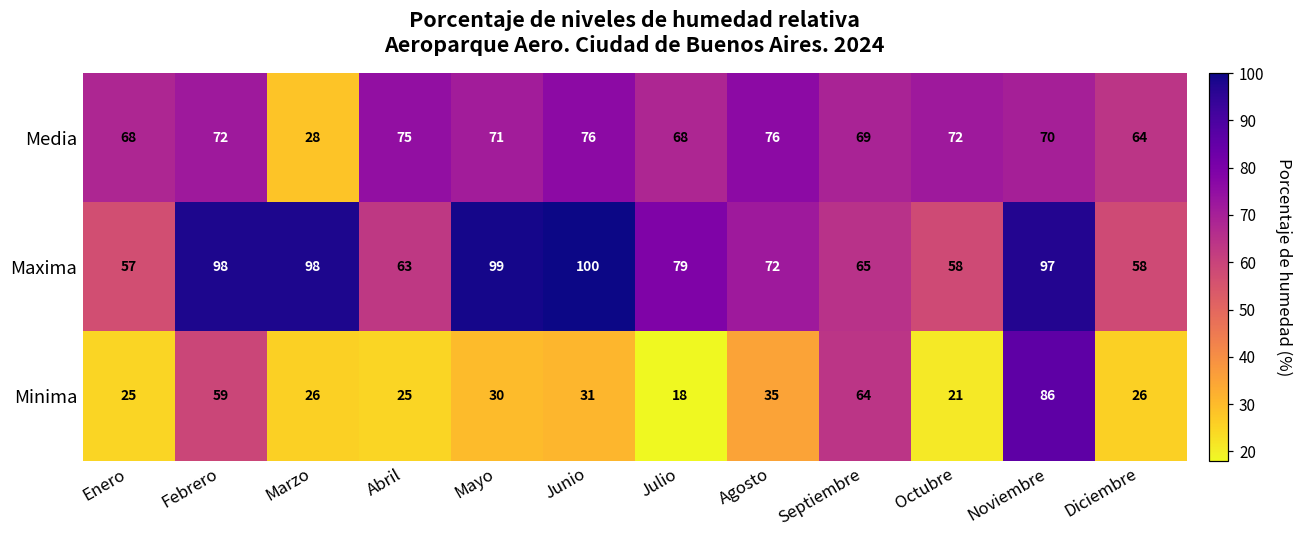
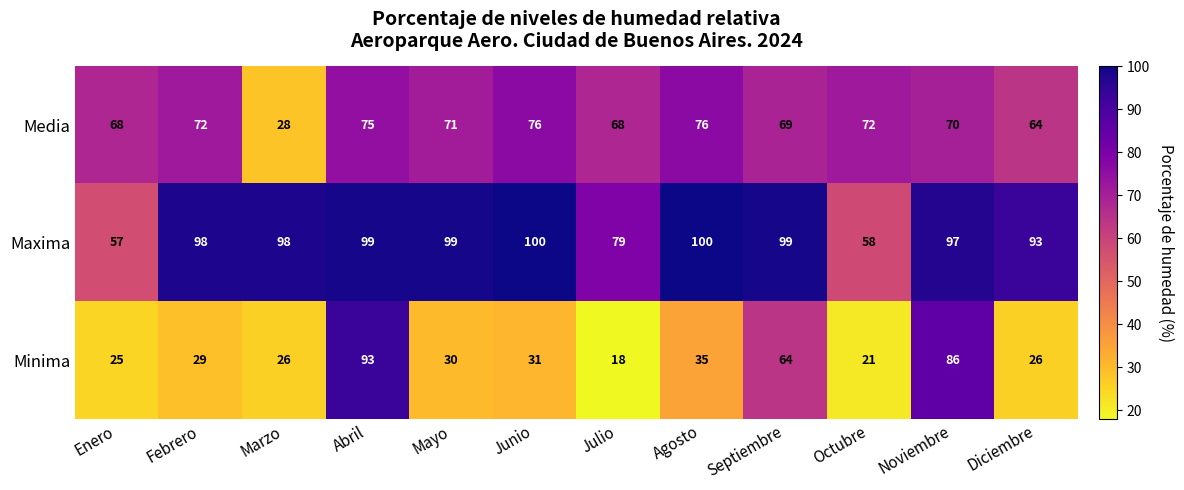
  {
    "Media": {
      "Enero": 68,
      "Febrero": 72,
      "Marzo": 28,
      "Abril": 75,
      "Mayo": 71,
      "Junio": 76,
      "Julio": 68,
      "Agosto": 76,
      "Septiembre": 69,
      "Octubre": 72,
      "Noviembre": 70,
      "Diciembre": 64
    },
    "Maxima": {
      "Enero": 57,
      "Febrero": 98,
      "Marzo": 98,
-     "Abril": 63,
+     "Abril": 99,
      "Mayo": 99,
      "Junio": 100,
      "Julio": 79,
-     "Agosto": 72,
-     "Septiembre": 65,
+     "Agosto": 100,
+     "Septiembre": 99,
      "Octubre": 58,
      "Noviembre": 97,
-     "Diciembre": 58
+     "Diciembre": 93
    },
    "Minima": {
      "Enero": 25,
-     "Febrero": 59,
+     "Febrero": 29,
      "Marzo": 26,
-     "Abril": 25,
+     "Abril": 93,
      "Mayo": 30,
      "Junio": 31,
      "Julio": 18,
      "Agosto": 35,
      "Septiembre": 64,
      "Octubre": 21,
      "Noviembre": 86,
      "Diciembre": 26
    }
  }
